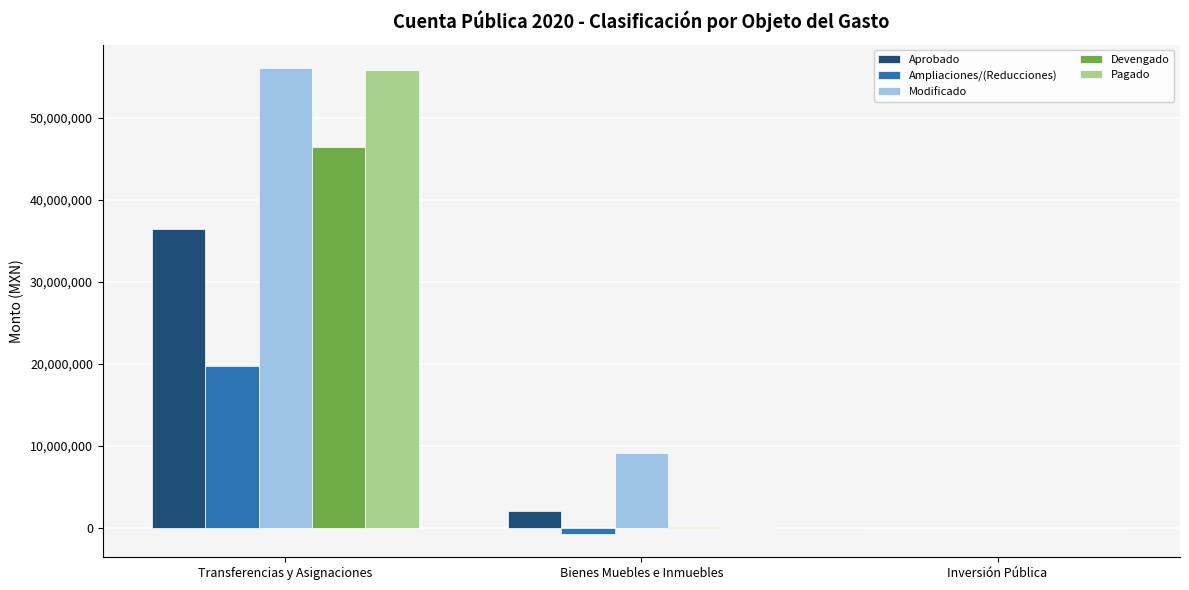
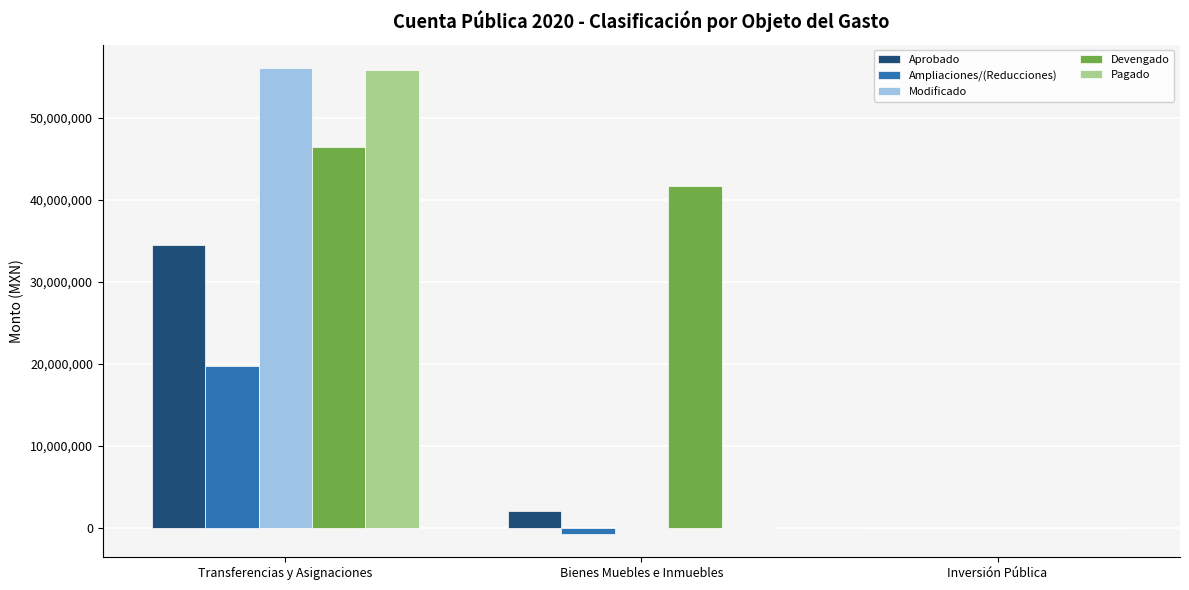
  {
    "Aprobado": {
-     "Transferencias y Asignaciones": "36,000,000",
+     "Transferencias y Asignaciones": "34,000,000",
      "Bienes Muebles e Inmuebles": "2,000,000",
      "Inversión Pública": "0"
    },
    "Ampliaciones/(Reducciones)": {
      "Transferencias y Asignaciones": "20,000,000",
      "Bienes Muebles e Inmuebles": "-1,000,000",
      "Inversión Pública": "0"
    },
    "Modificado": {
      "Transferencias y Asignaciones": "56,000,000",
-     "Bienes Muebles e Inmuebles": "9,000,000",
+     "Bienes Muebles e Inmuebles": "0",
      "Inversión Pública": "0"
    },
    "Devengado": {
      "Transferencias y Asignaciones": "46,000,000",
-     "Bienes Muebles e Inmuebles": "0",
+     "Bienes Muebles e Inmuebles": "42,000,000",
      "Inversión Pública": "0"
    },
    "Pagado": {
      "Transferencias y Asignaciones": "56,000,000",
      "Inversión Pública": "0"
    }
  }
